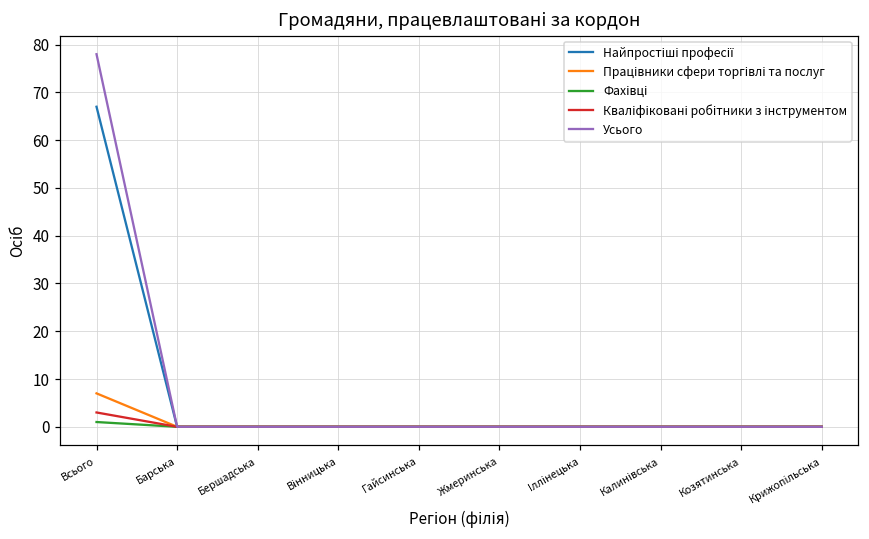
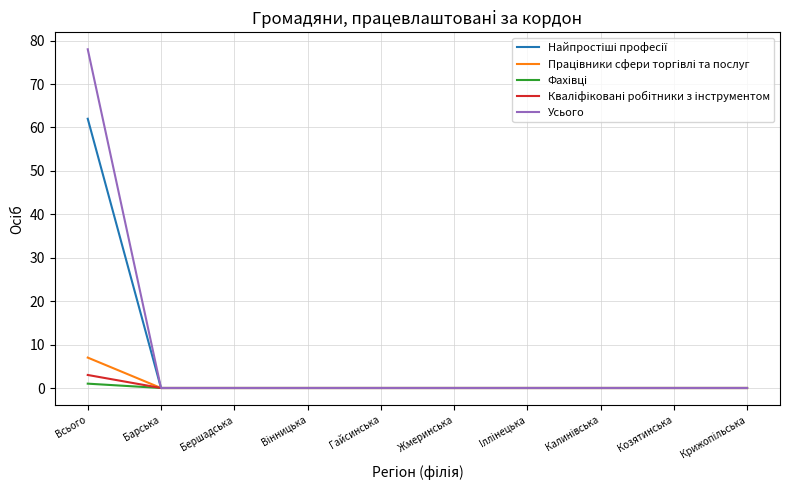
  {
    "Найпростіші професії": {
-     "Всього": 67
+     "Всього": 62
    },
    "Працівники сфери торгівлі та послуг": {
      "Всього": 7
    },
    "Фахівці": {
      "Всього": 1
    },
    "Кваліфіковані робітники з інструментом": {
      "Всього": 3
    },
    "Усього": {
      "Всього": 78
    }
  }
